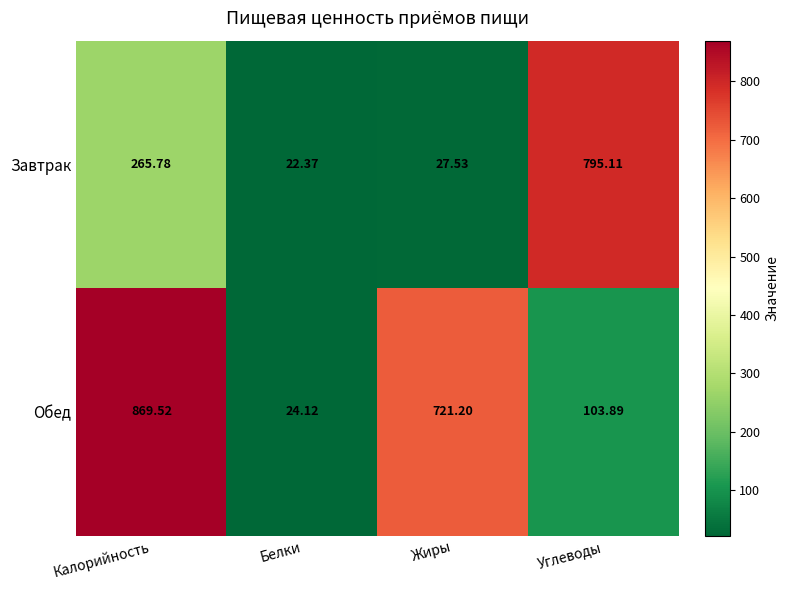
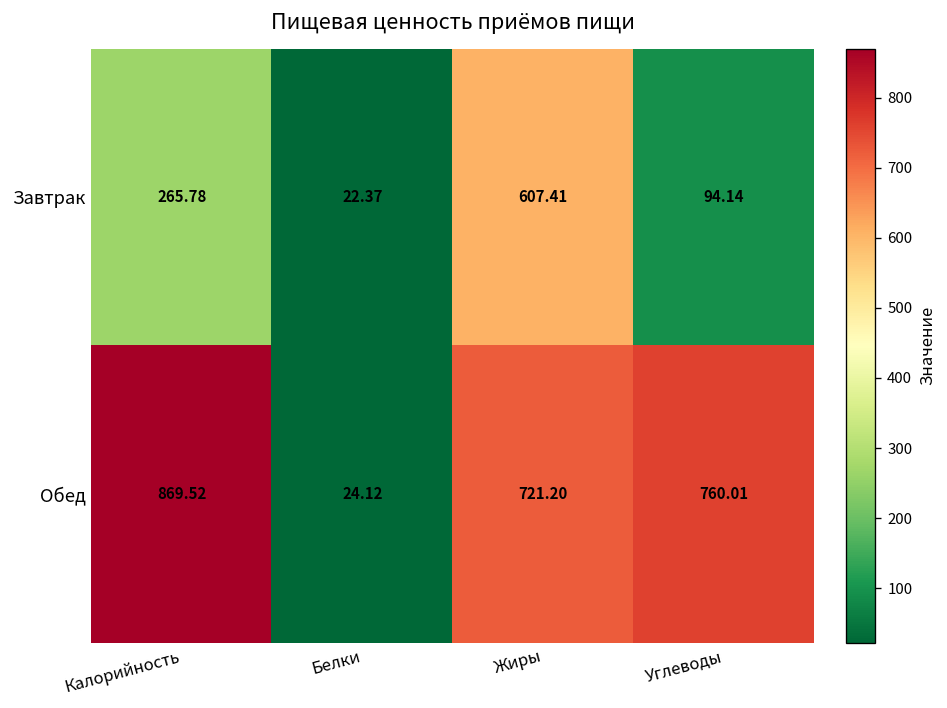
  {
    "Завтрак": {
      "Калорийность": 265.78,
      "Белки": 22.37,
-     "Жиры": 27.53,
-     "Углеводы": 795.11
+     "Жиры": 607.41,
+     "Углеводы": 94.14
    },
    "Обед": {
      "Калорийность": 869.52,
      "Белки": 24.12,
      "Жиры": 721.20,
-     "Углеводы": 103.89
+     "Углеводы": 760.01
    }
  }
